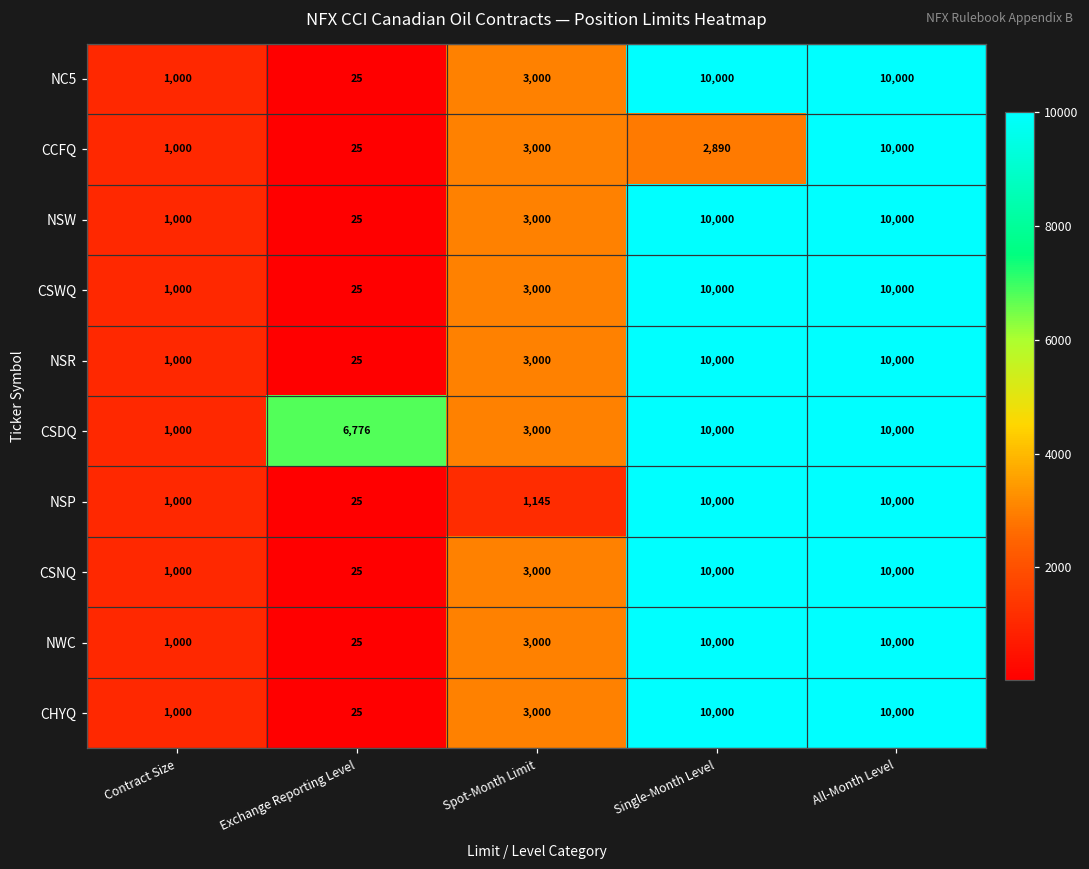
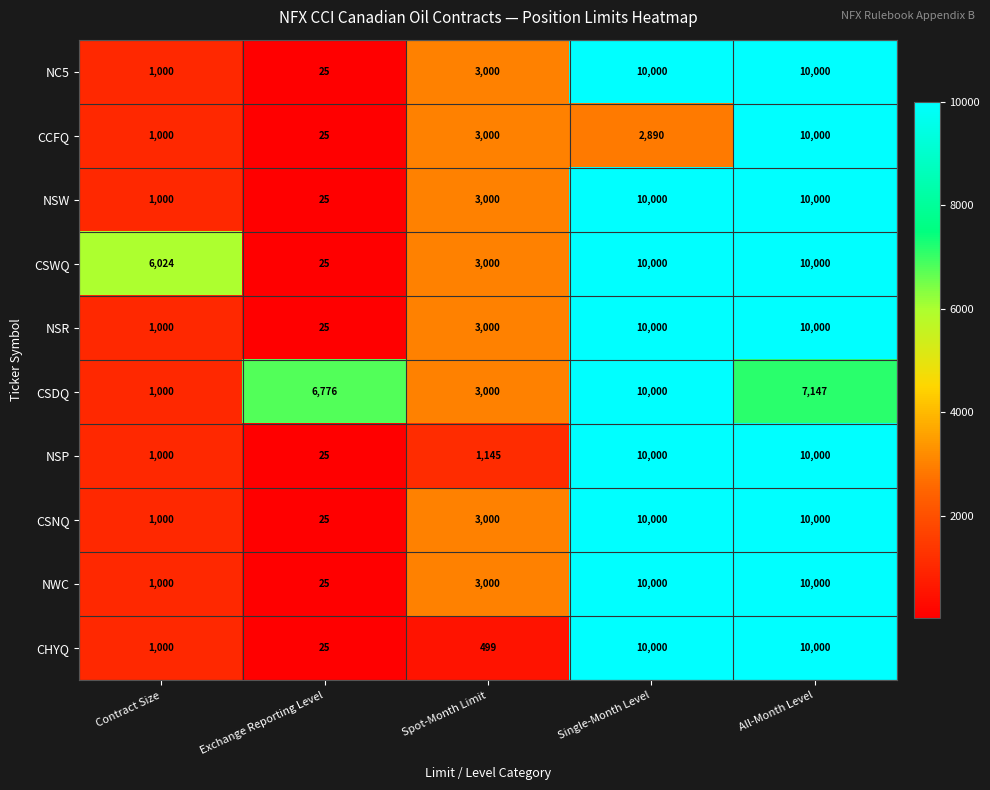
  {
    "NC5": {
      "Contract Size": "1,000",
      "Exchange Reporting Level": "25",
      "Spot-Month Limit": "3,000",
      "Single-Month Level": "10,000",
      "All-Month Level": "10,000"
    },
    "CCFQ": {
      "Contract Size": "1,000",
      "Exchange Reporting Level": "25",
      "Spot-Month Limit": "3,000",
      "Single-Month Level": "2,890",
      "All-Month Level": "10,000"
    },
    "NSW": {
      "Contract Size": "1,000",
      "Exchange Reporting Level": "25",
      "Spot-Month Limit": "3,000",
      "Single-Month Level": "10,000",
      "All-Month Level": "10,000"
    },
    "CSWQ": {
-     "Contract Size": "1,000",
+     "Contract Size": "6,024",
      "Exchange Reporting Level": "25",
      "Spot-Month Limit": "3,000",
      "Single-Month Level": "10,000",
      "All-Month Level": "10,000"
    },
    "NSR": {
      "Contract Size": "1,000",
      "Exchange Reporting Level": "25",
      "Spot-Month Limit": "3,000",
      "Single-Month Level": "10,000",
      "All-Month Level": "10,000"
    },
    "CSDQ": {
      "Contract Size": "1,000",
      "Exchange Reporting Level": "6,776",
      "Spot-Month Limit": "3,000",
      "Single-Month Level": "10,000",
-     "All-Month Level": "10,000"
+     "All-Month Level": "7,147"
    },
    "NSP": {
      "Contract Size": "1,000",
      "Exchange Reporting Level": "25",
      "Spot-Month Limit": "1,145",
      "Single-Month Level": "10,000",
      "All-Month Level": "10,000"
    },
    "CSNQ": {
      "Contract Size": "1,000",
      "Exchange Reporting Level": "25",
      "Spot-Month Limit": "3,000",
      "Single-Month Level": "10,000",
      "All-Month Level": "10,000"
    },
    "NWC": {
      "Contract Size": "1,000",
      "Exchange Reporting Level": "25",
      "Spot-Month Limit": "3,000",
      "Single-Month Level": "10,000",
      "All-Month Level": "10,000"
    },
    "CHYQ": {
      "Contract Size": "1,000",
      "Exchange Reporting Level": "25",
-     "Spot-Month Limit": "3,000",
+     "Spot-Month Limit": "499",
      "Single-Month Level": "10,000",
      "All-Month Level": "10,000"
    }
  }
